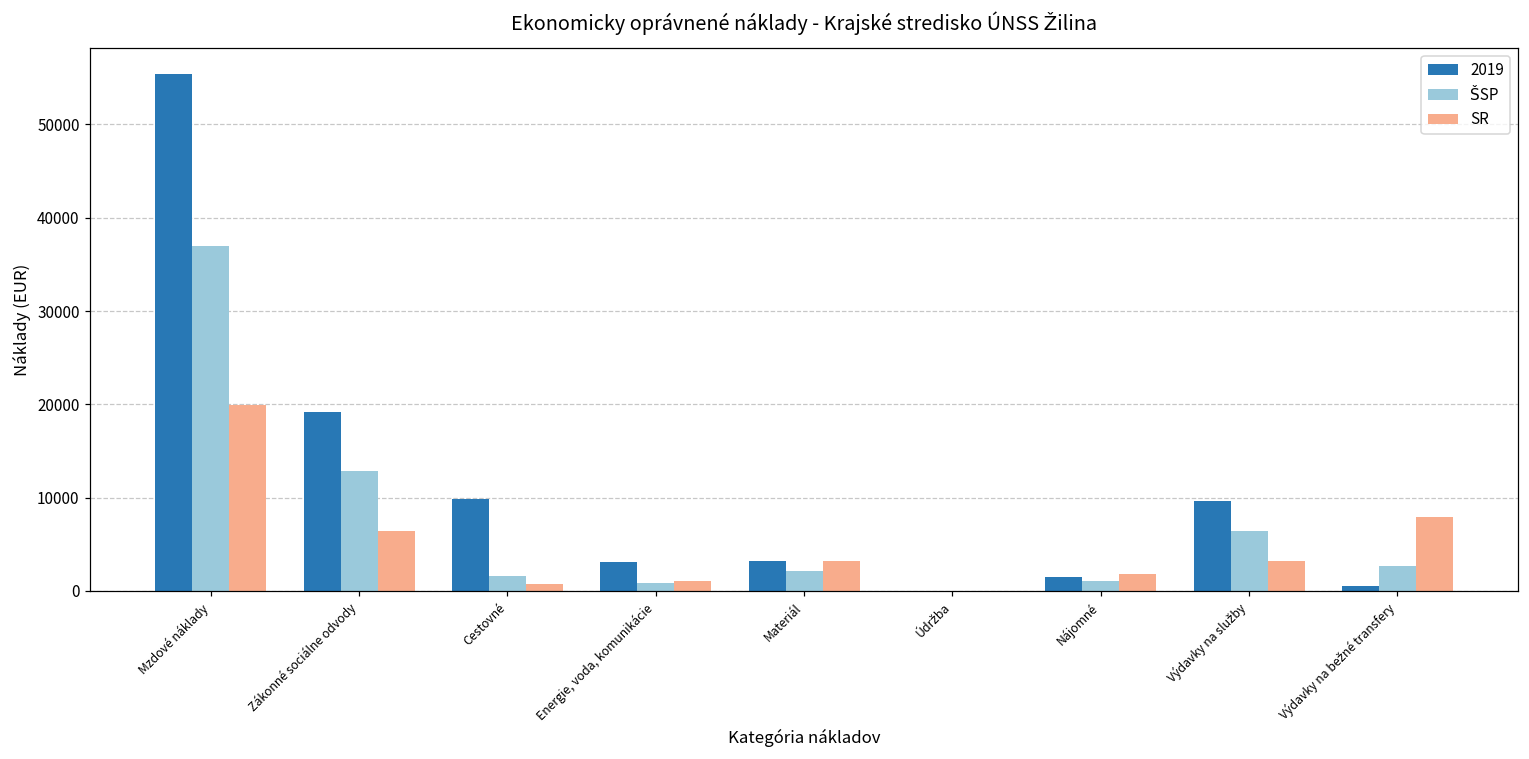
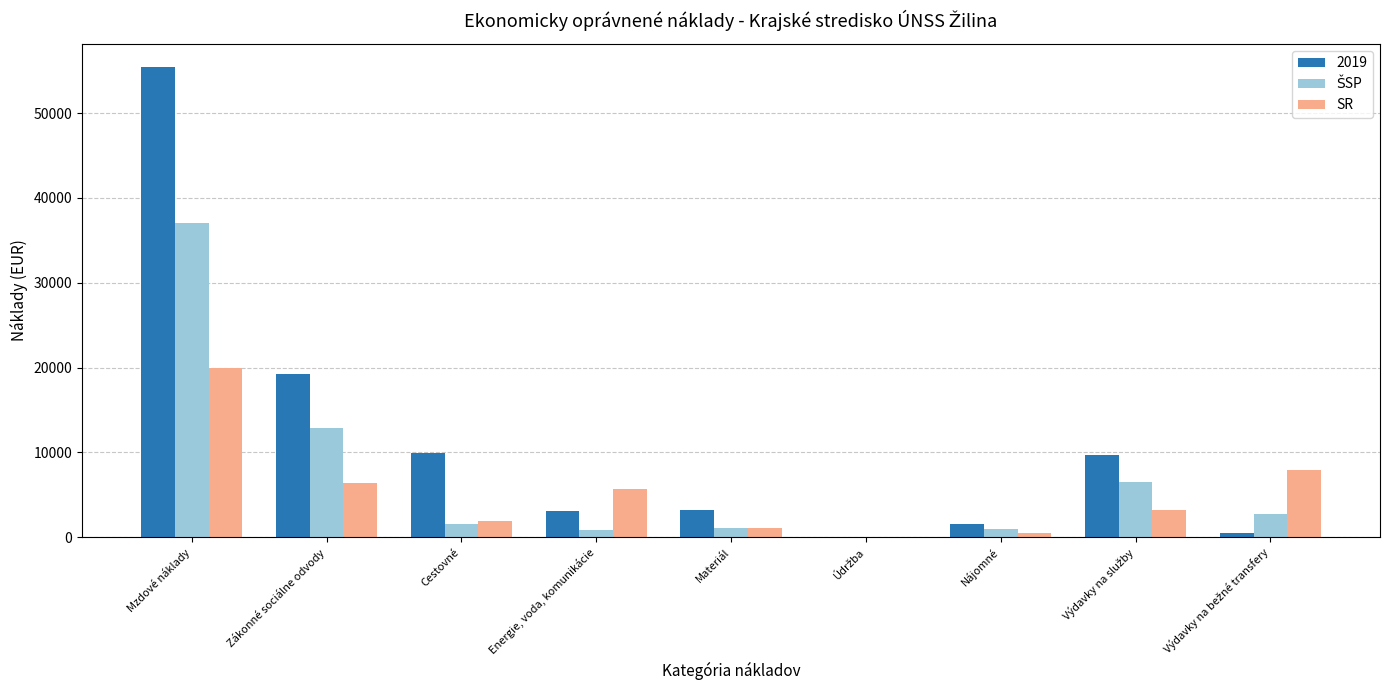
  {
    "2019": {
      "Mzdové náklady": 55000,
      "Zákonné sociálne odvody": 19000,
      "Cestovné": 10000,
      "Energie, voda, komunikácie": 3000,
      "Materiál": 3000,
      "Údržba": 0,
      "Nájomné": 1000,
      "Výdavky na služby": 10000,
      "Výdavky na bežné transfery": 0
    },
    "ŠSP": {
      "Mzdové náklady": 37000,
      "Zákonné sociálne odvody": 13000,
      "Cestovné": 2000,
      "Energie, voda, komunikácie": 1000,
-     "Materiál": 2000,
+     "Materiál": 1000,
      "Údržba": 0,
      "Nájomné": 1000,
      "Výdavky na služby": 6000,
      "Výdavky na bežné transfery": 3000
    },
    "SR": {
      "Mzdové náklady": 20000,
      "Zákonné sociálne odvody": 6000,
-     "Cestovné": 1000,
-     "Energie, voda, komunikácie": 1000,
-     "Materiál": 3000,
+     "Cestovné": 2000,
+     "Energie, voda, komunikácie": 6000,
+     "Materiál": 1000,
      "Údržba": 0,
-     "Nájomné": 2000,
+     "Nájomné": 0,
      "Výdavky na služby": 3000,
      "Výdavky na bežné transfery": 8000
    }
  }
